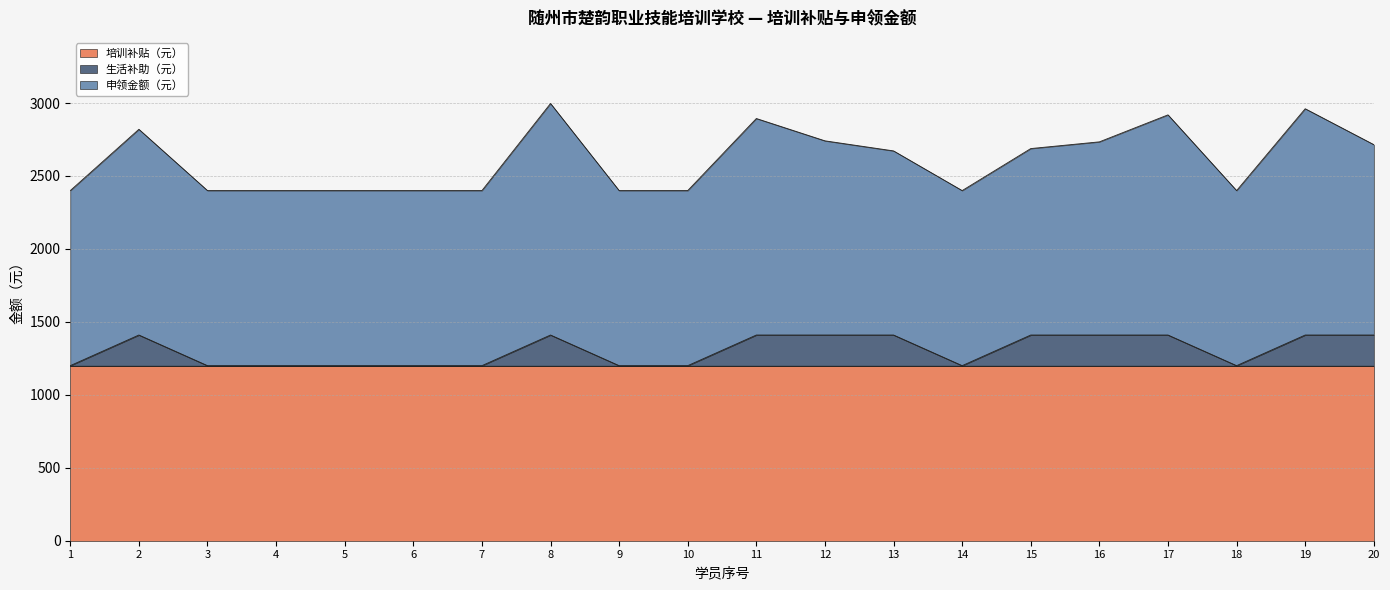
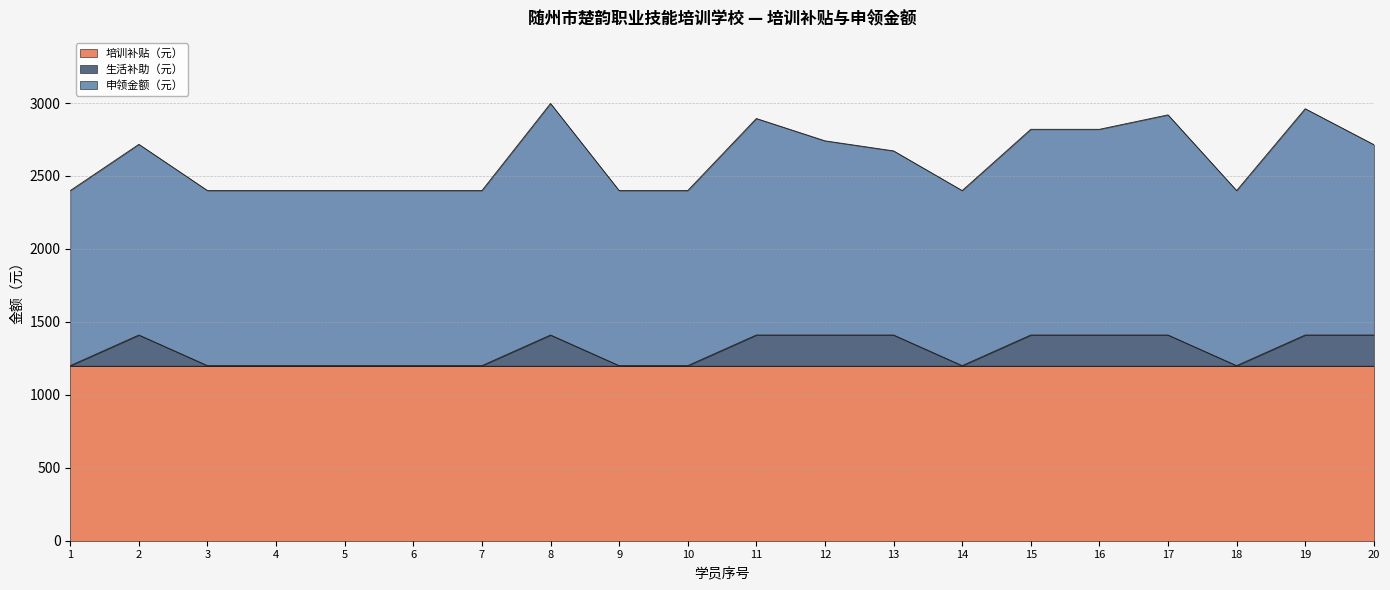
  {
    "培训补贴（元）": {
      "2": 1200,
      "8": 1200,
      "11": 1200,
      "12": 1200,
      "13": 1200,
      "15": 1200,
      "16": 1200,
      "17": 1200,
      "19": 1200,
      "20": 1200
    },
    "生活补助（元）": {
      "2": 1410,
      "8": 1410,
      "11": 1410,
      "12": 1410,
      "13": 1410,
      "15": 1410,
      "16": 1410,
      "17": 1410,
      "19": 1410,
      "20": 1410
    },
    "申领金额（元）": {
      "1": 1200,
-     "2": 1410,
+     "2": 1310,
      "3": 1200,
      "4": 1200,
      "5": 1200,
      "6": 1200,
      "7": 1200,
      "8": 1590,
      "9": 1200,
      "10": 1200,
      "11": 1480,
      "12": 1330,
      "13": 1260,
      "14": 1200,
-     "15": 1280,
-     "16": 1320,
+     "15": 1410,
+     "16": 1410,
      "17": 1510,
      "18": 1200,
      "19": 1550,
      "20": 1310
    }
  }
